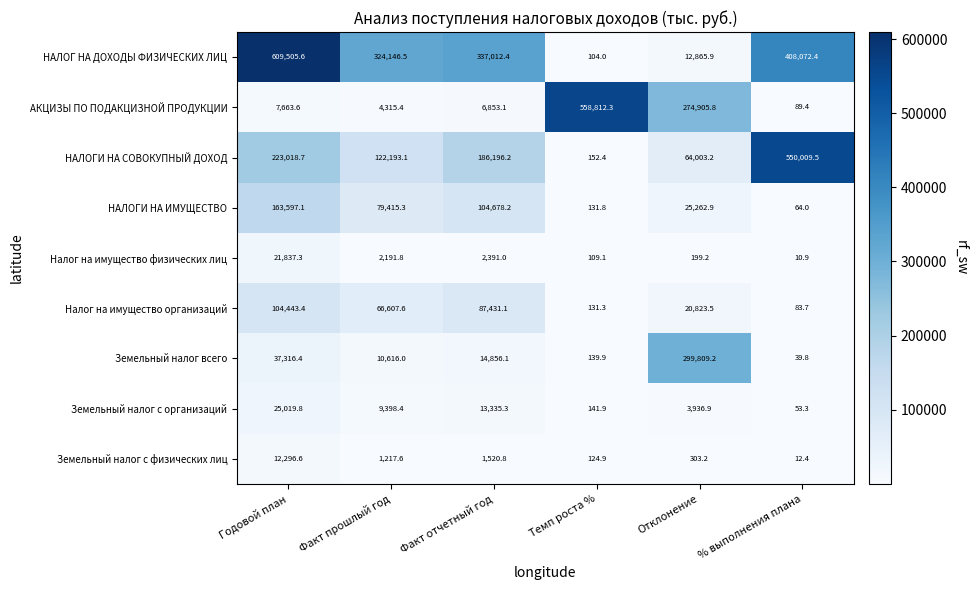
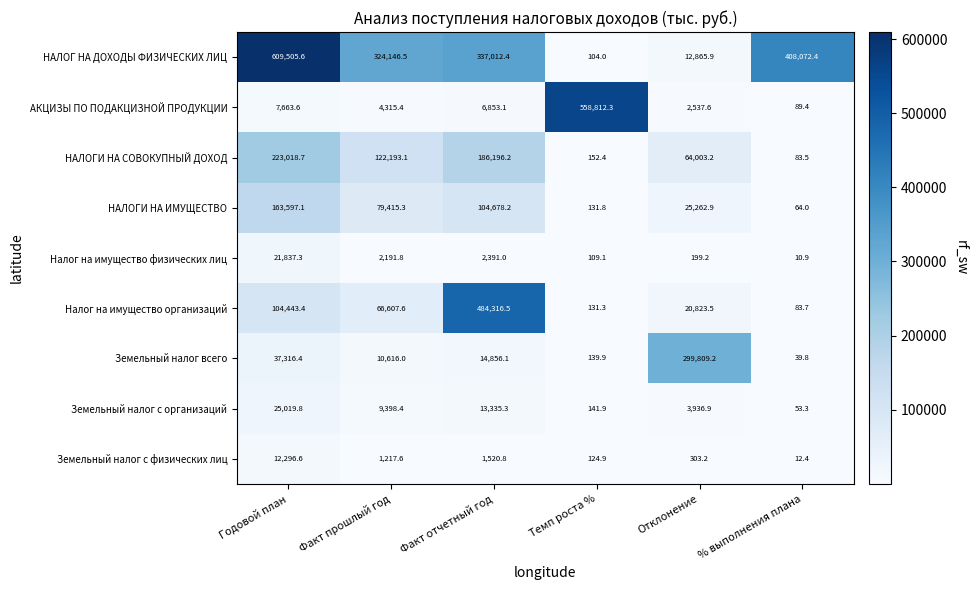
  {
    "НАЛОГ НА ДОХОДЫ ФИЗИЧЕСКИХ ЛИЦ": {
      "Годовой план": "609,505.6",
      "Факт прошлый год": "324,146.5",
      "Факт отчетный год": "337,012.4",
      "Темп роста %": "104.0",
      "Отклонение": "12,865.9",
      "% выполнения плана": "408,072.4"
    },
    "АКЦИЗЫ ПО ПОДАКЦИЗНОЙ ПРОДУКЦИИ": {
      "Годовой план": "7,663.6",
      "Факт прошлый год": "4,315.4",
      "Факт отчетный год": "6,853.1",
      "Темп роста %": "558,812.3",
-     "Отклонение": "274,905.8",
+     "Отклонение": "2,537.6",
      "% выполнения плана": "89.4"
    },
    "НАЛОГИ НА СОВОКУПНЫЙ ДОХОД": {
      "Годовой план": "223,018.7",
      "Факт прошлый год": "122,193.1",
      "Факт отчетный год": "186,196.2",
      "Темп роста %": "152.4",
      "Отклонение": "64,003.2",
-     "% выполнения плана": "550,009.5"
+     "% выполнения плана": "83.5"
    },
    "НАЛОГИ НА ИМУЩЕСТВО": {
      "Годовой план": "163,597.1",
      "Факт прошлый год": "79,415.3",
      "Факт отчетный год": "104,678.2",
      "Темп роста %": "131.8",
      "Отклонение": "25,262.9",
      "% выполнения плана": "64.0"
    },
    "Налог на имущество физических лиц": {
      "Годовой план": "21,837.3",
      "Факт прошлый год": "2,191.8",
      "Факт отчетный год": "2,391.0",
      "Темп роста %": "109.1",
      "Отклонение": "199.2",
      "% выполнения плана": "10.9"
    },
    "Налог на имущество организаций": {
      "Годовой план": "104,443.4",
      "Факт прошлый год": "66,607.6",
-     "Факт отчетный год": "87,431.1",
+     "Факт отчетный год": "484,316.5",
      "Темп роста %": "131.3",
      "Отклонение": "20,823.5",
      "% выполнения плана": "83.7"
    },
    "Земельный налог всего": {
      "Годовой план": "37,316.4",
      "Факт прошлый год": "10,616.0",
      "Факт отчетный год": "14,856.1",
      "Темп роста %": "139.9",
      "Отклонение": "299,809.2",
      "% выполнения плана": "39.8"
    },
    "Земельный налог с организаций": {
      "Годовой план": "25,019.8",
      "Факт прошлый год": "9,398.4",
      "Факт отчетный год": "13,335.3",
      "Темп роста %": "141.9",
      "Отклонение": "3,936.9",
      "% выполнения плана": "53.3"
    },
    "Земельный налог с физических лиц": {
      "Годовой план": "12,296.6",
      "Факт прошлый год": "1,217.6",
      "Факт отчетный год": "1,520.8",
      "Темп роста %": "124.9",
      "Отклонение": "303.2",
      "% выполнения плана": "12.4"
    }
  }
